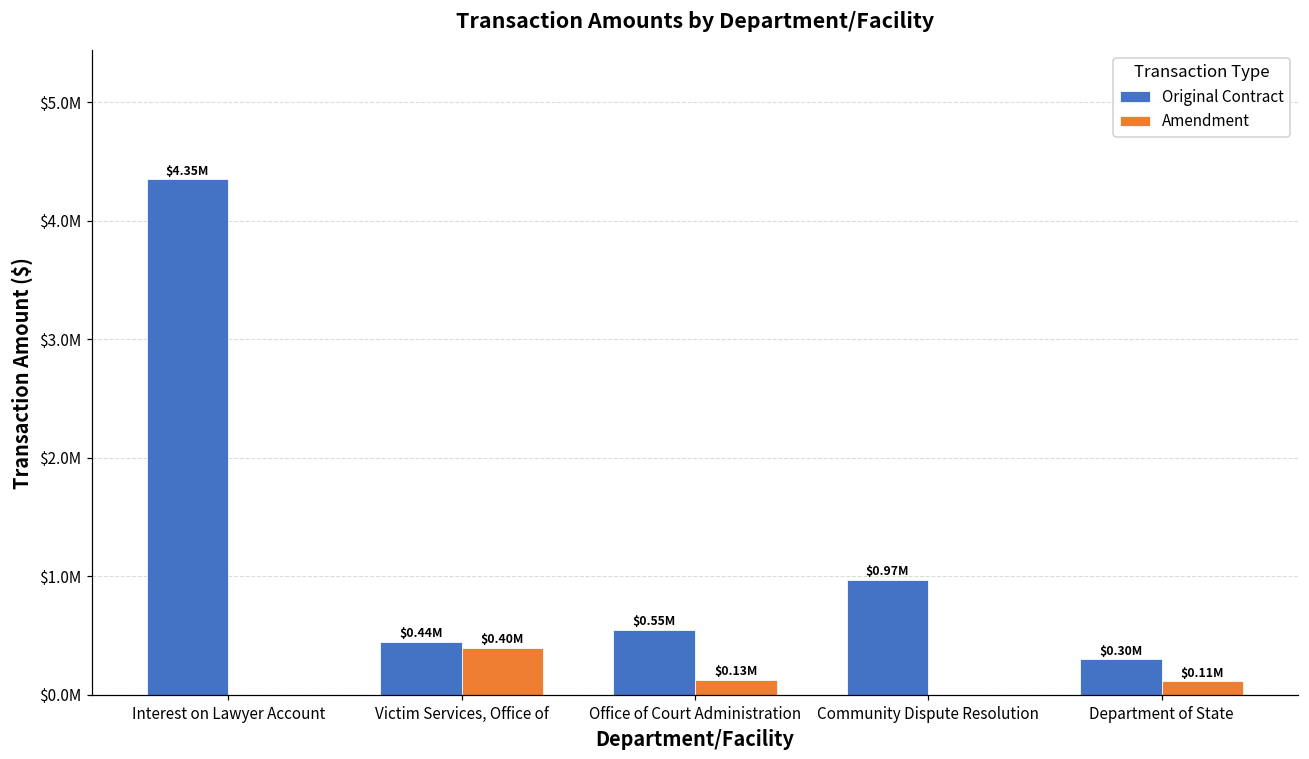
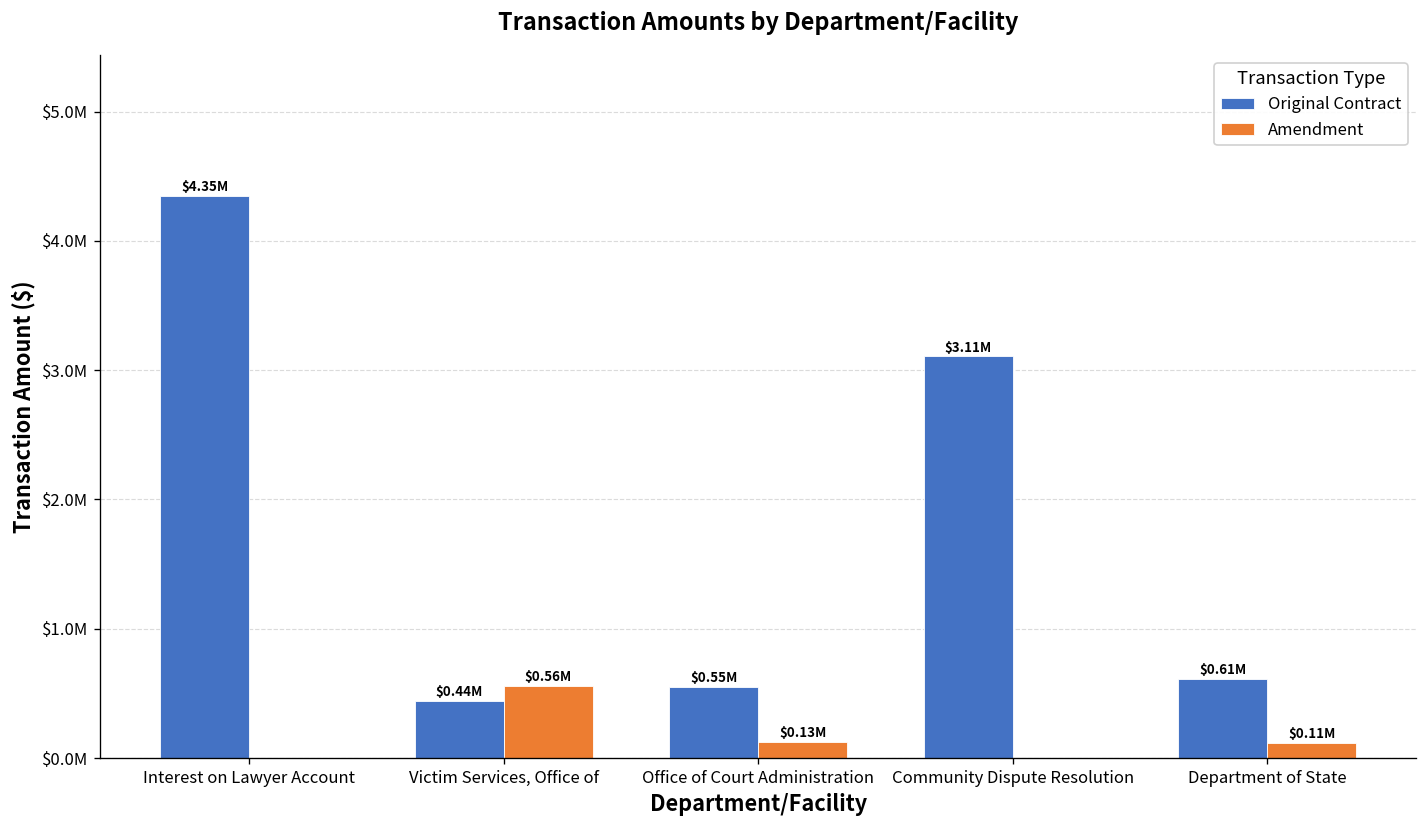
  {
    "Original Contract": {
      "Interest on Lawyer Account": "$4.35M",
      "Victim Services, Office of": "$0.44M",
      "Office of Court Administration": "$0.55M",
-     "Community Dispute Resolution": "$0.97M",
-     "Department of State": "$0.30M"
+     "Community Dispute Resolution": "$3.11M",
+     "Department of State": "$0.61M"
    },
    "Amendment": {
-     "Victim Services, Office of": "$0.40M",
+     "Victim Services, Office of": "$0.56M",
      "Office of Court Administration": "$0.13M",
      "Department of State": "$0.11M"
    }
  }
